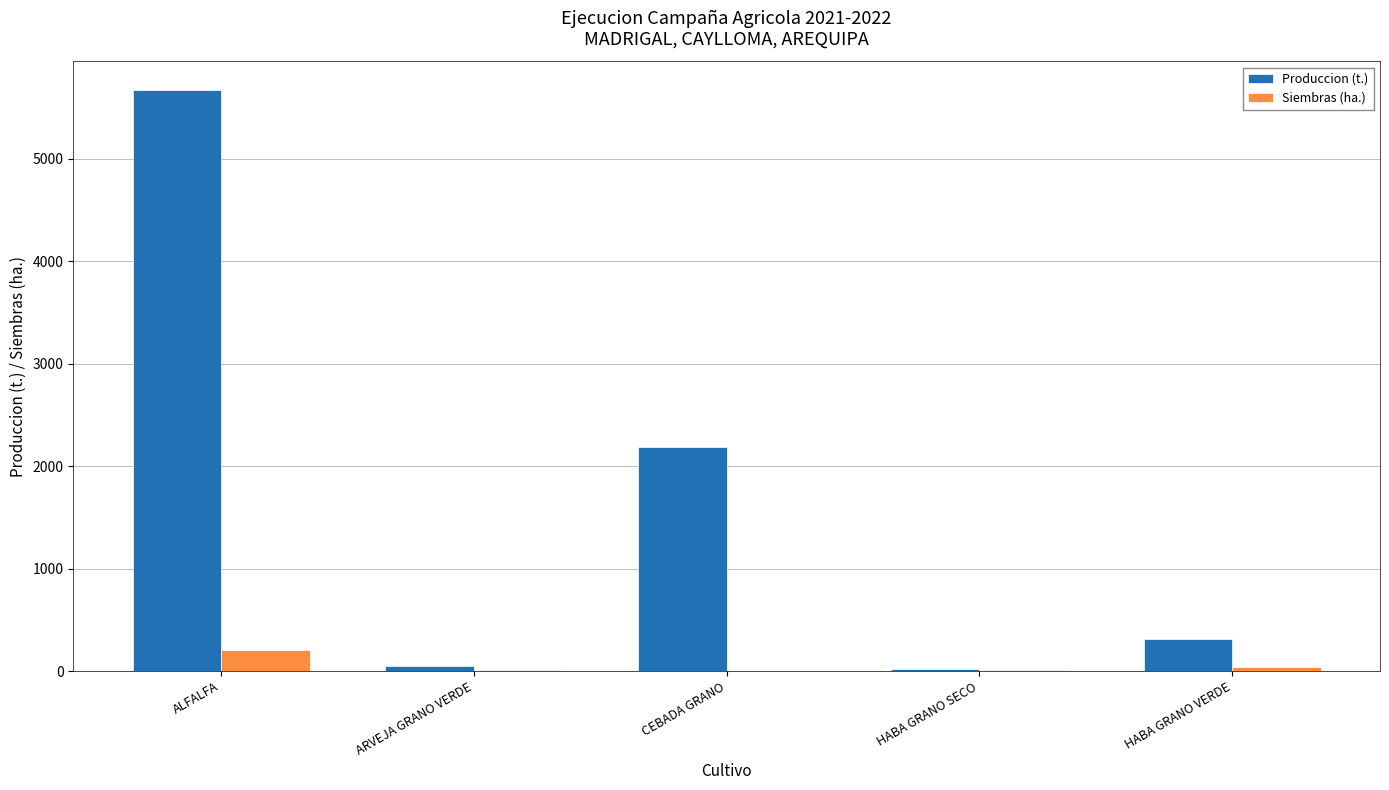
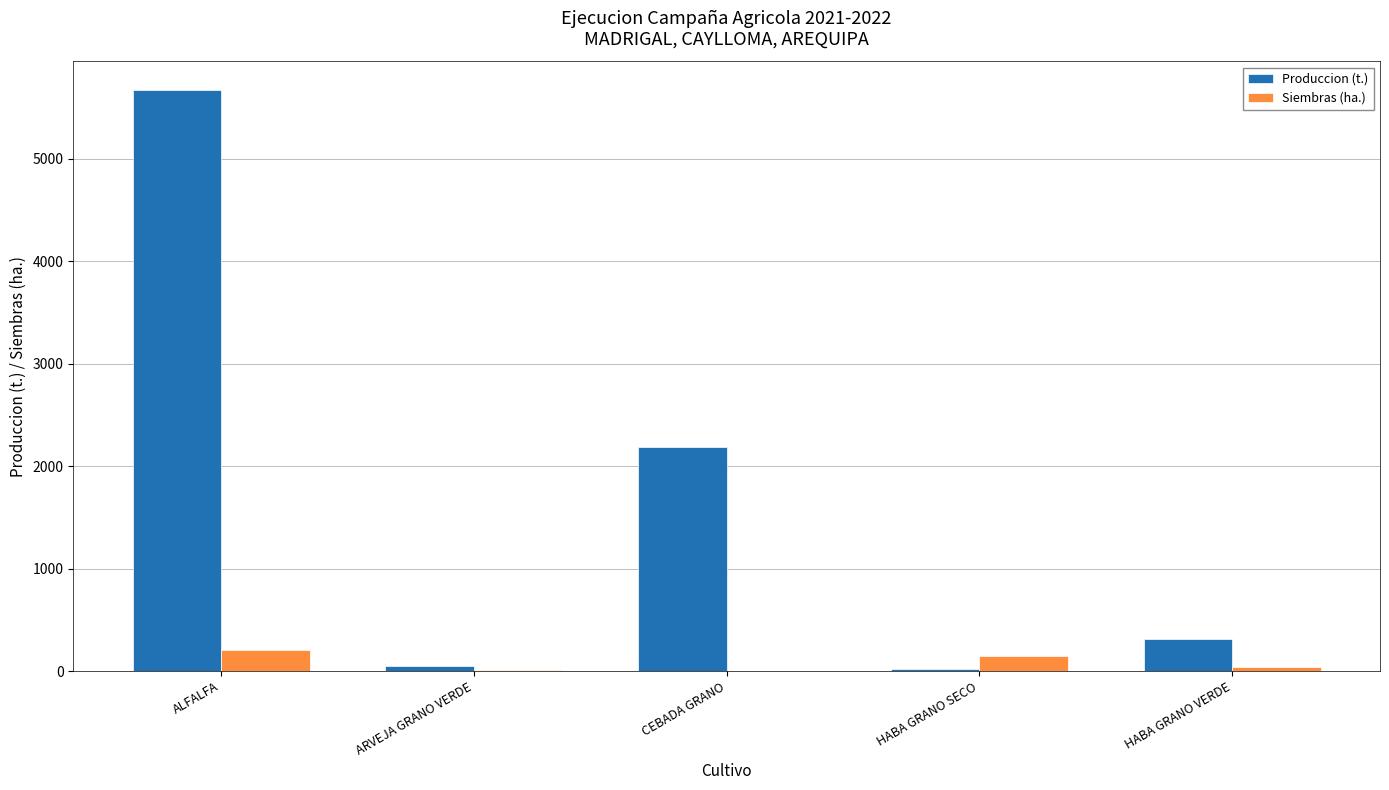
  {
    "Produccion (t.)": {
      "ALFALFA": 5670,
      "ARVEJA GRANO VERDE": 50,
      "CEBADA GRANO": 2180,
      "HABA GRANO VERDE": 310
    },
    "Siembras (ha.)": {
      "ALFALFA": 200,
-     "HABA GRANO SECO": 10,
+     "HABA GRANO SECO": 140,
      "HABA GRANO VERDE": 40
    }
  }
